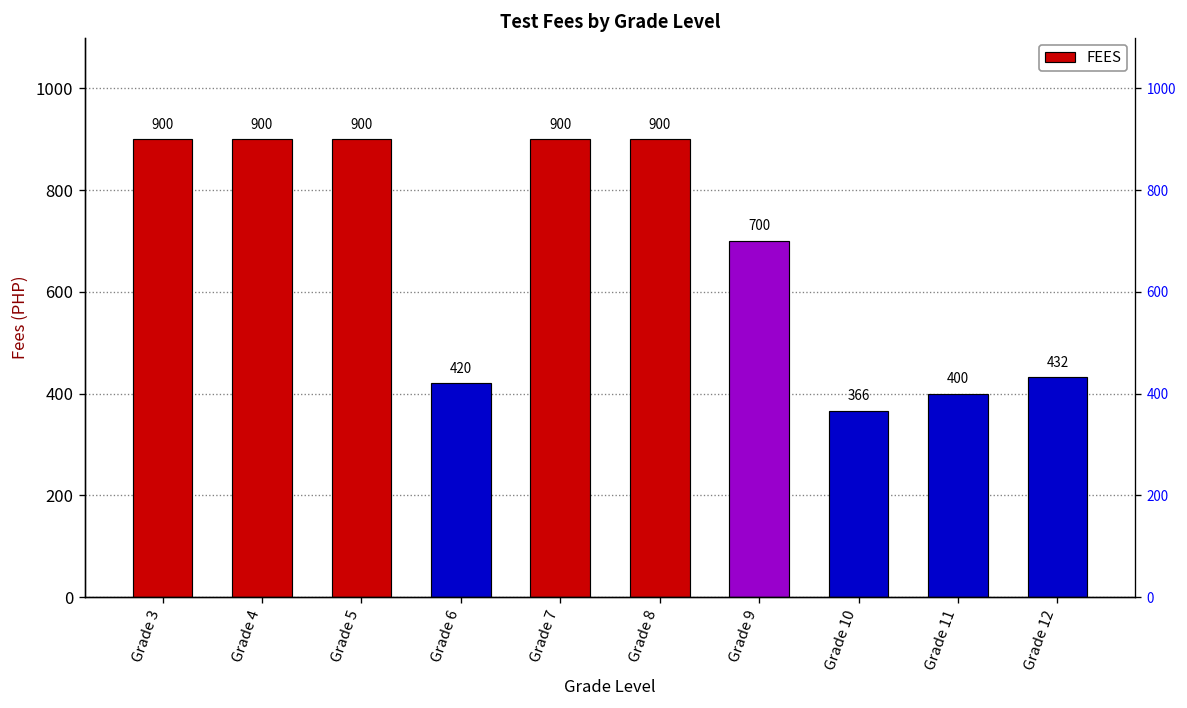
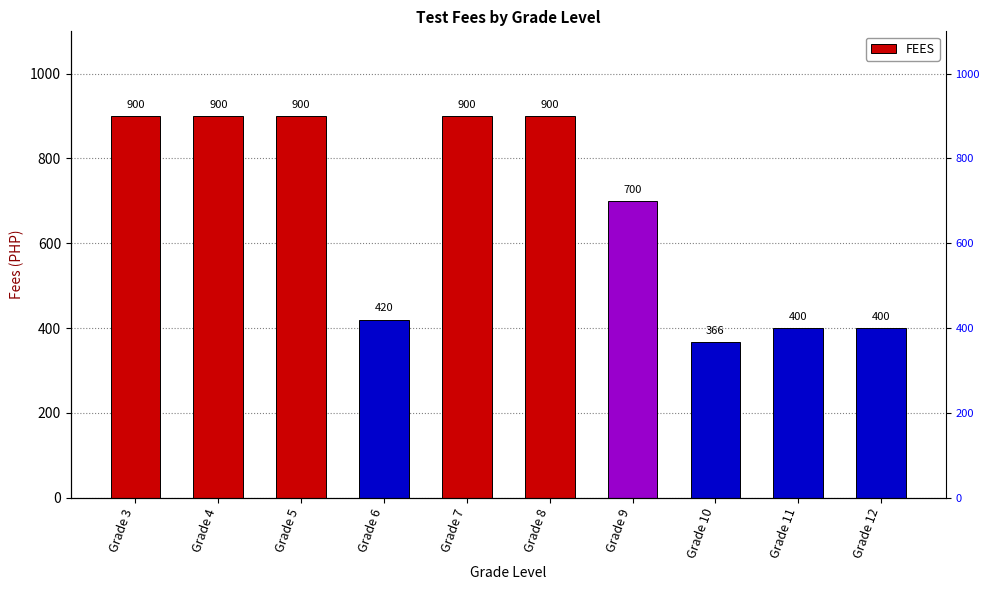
  {
    "Grade 3": 900,
    "Grade 4": 900,
    "Grade 5": 900,
    "Grade 6": 420,
    "Grade 7": 900,
    "Grade 8": 900,
    "Grade 9": 700,
    "Grade 10": 366,
    "Grade 11": 400,
-   "Grade 12": 432
+   "Grade 12": 400
  }
